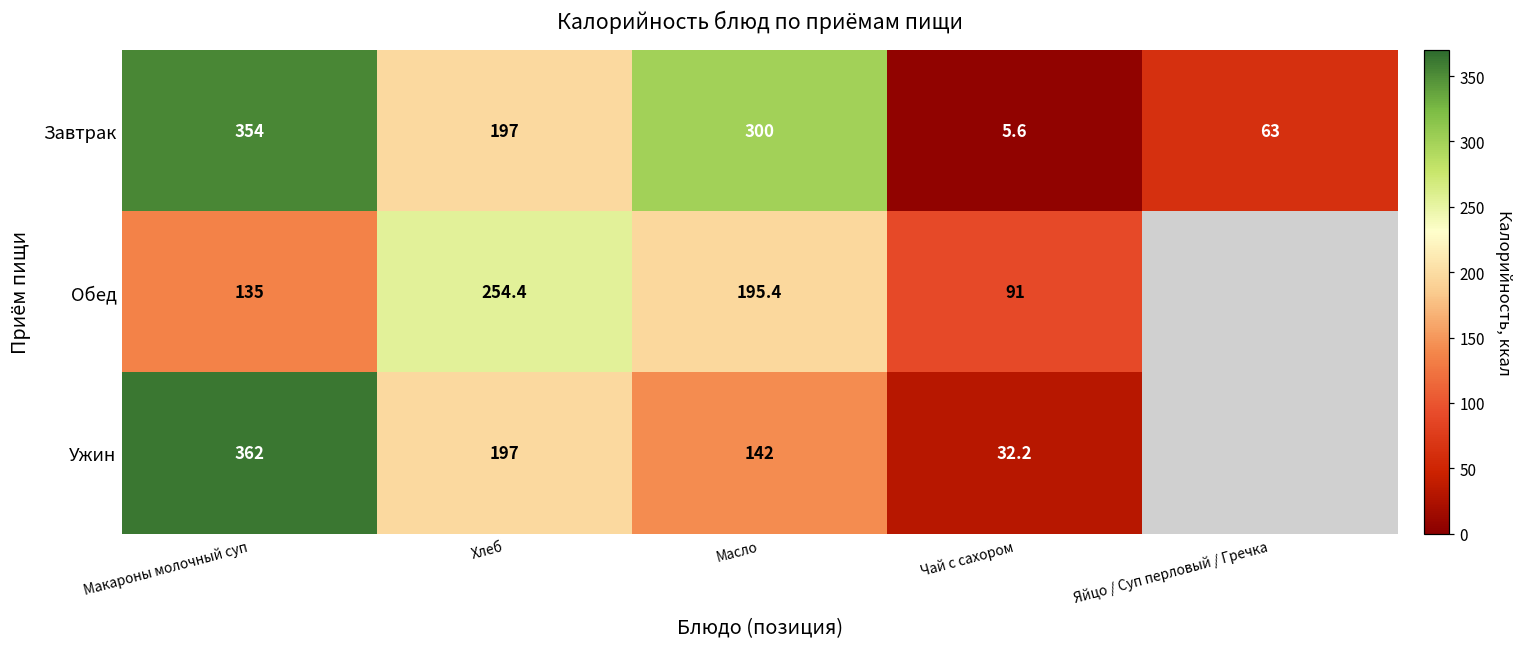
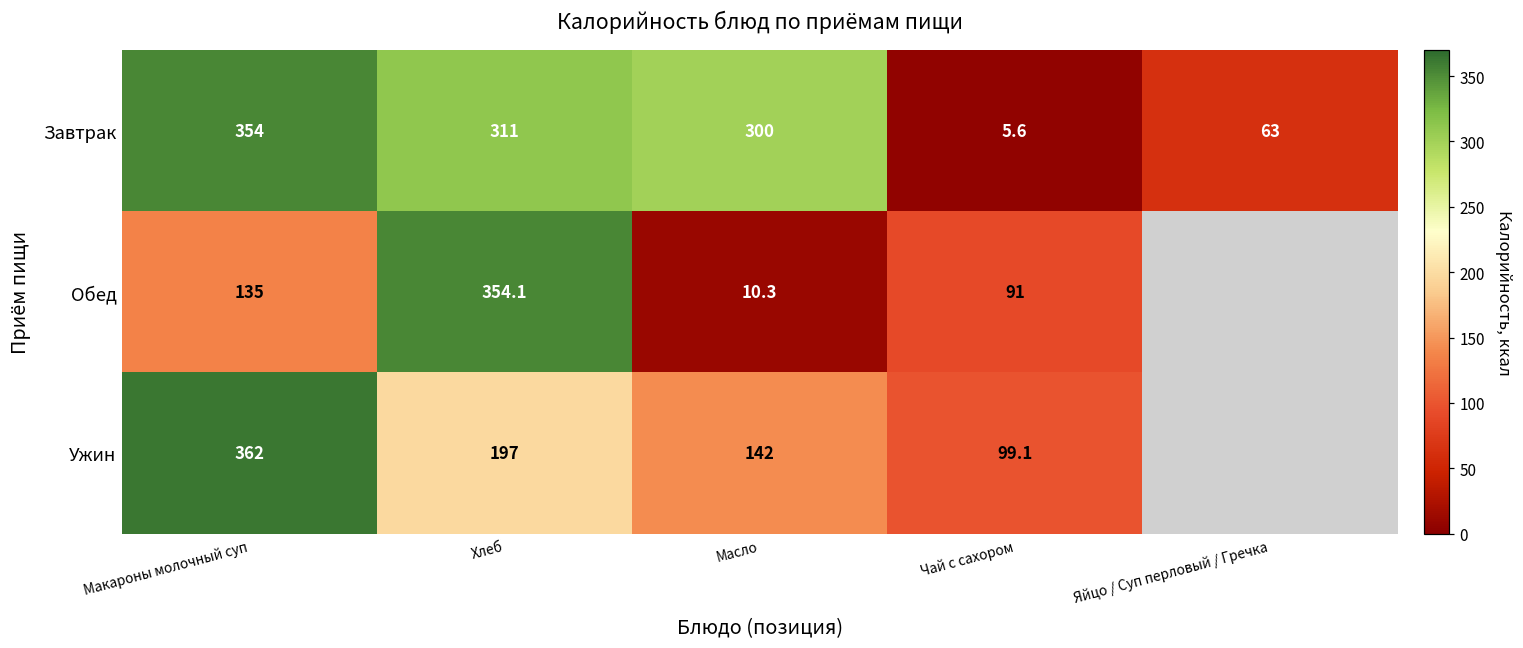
  {
    "Завтрак": {
      "Макароны молочный суп": 354,
-     "Хлеб": 197,
+     "Хлеб": 311,
      "Масло": 300,
      "Чай с сахором": 5.6,
      "Яйцо / Суп перловый / Гречка": 63
    },
    "Обед": {
      "Макароны молочный суп": 135,
-     "Хлеб": 254.4,
-     "Масло": 195.4,
+     "Хлеб": 354.1,
+     "Масло": 10.3,
      "Чай с сахором": 91
    },
    "Ужин": {
      "Макароны молочный суп": 362,
      "Хлеб": 197,
      "Масло": 142,
-     "Чай с сахором": 32.2
+     "Чай с сахором": 99.1
    }
  }
